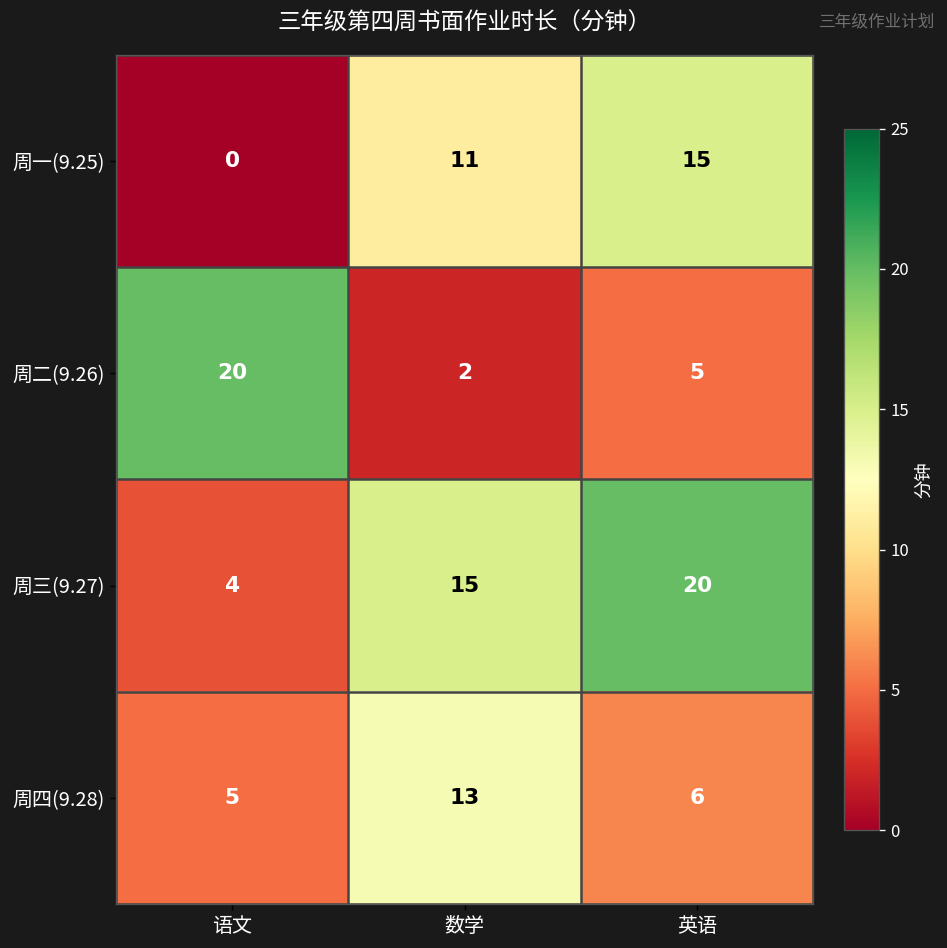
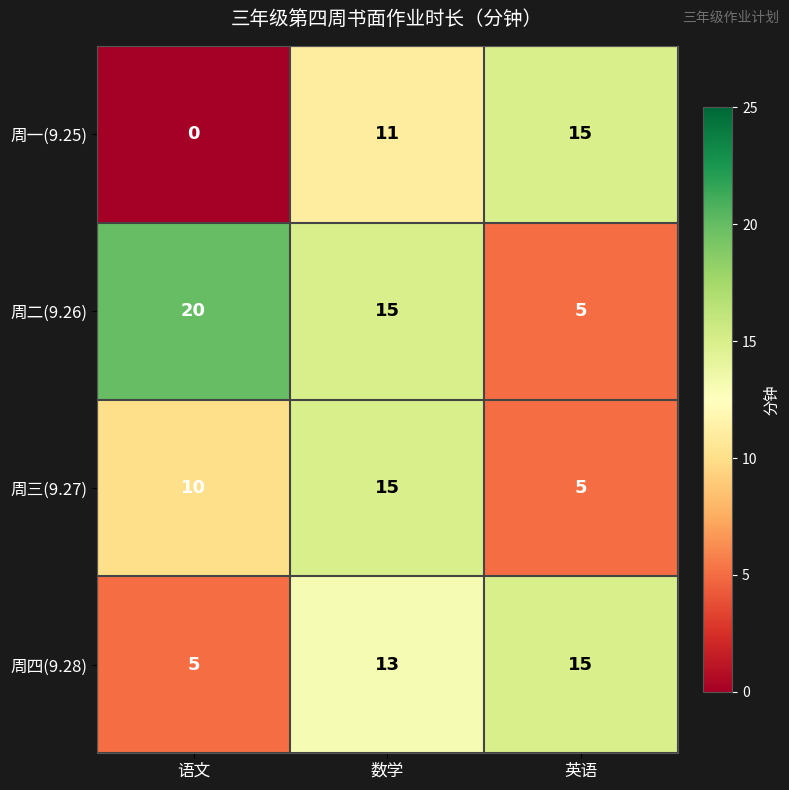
  {
    "周一(9.25)": {
      "语文": 0,
      "数学": 11,
      "英语": 15
    },
    "周二(9.26)": {
      "语文": 20,
-     "数学": 2,
+     "数学": 15,
      "英语": 5
    },
    "周三(9.27)": {
-     "语文": 4,
+     "语文": 10,
      "数学": 15,
-     "英语": 20
+     "英语": 5
    },
    "周四(9.28)": {
      "语文": 5,
      "数学": 13,
-     "英语": 6
+     "英语": 15
    }
  }
